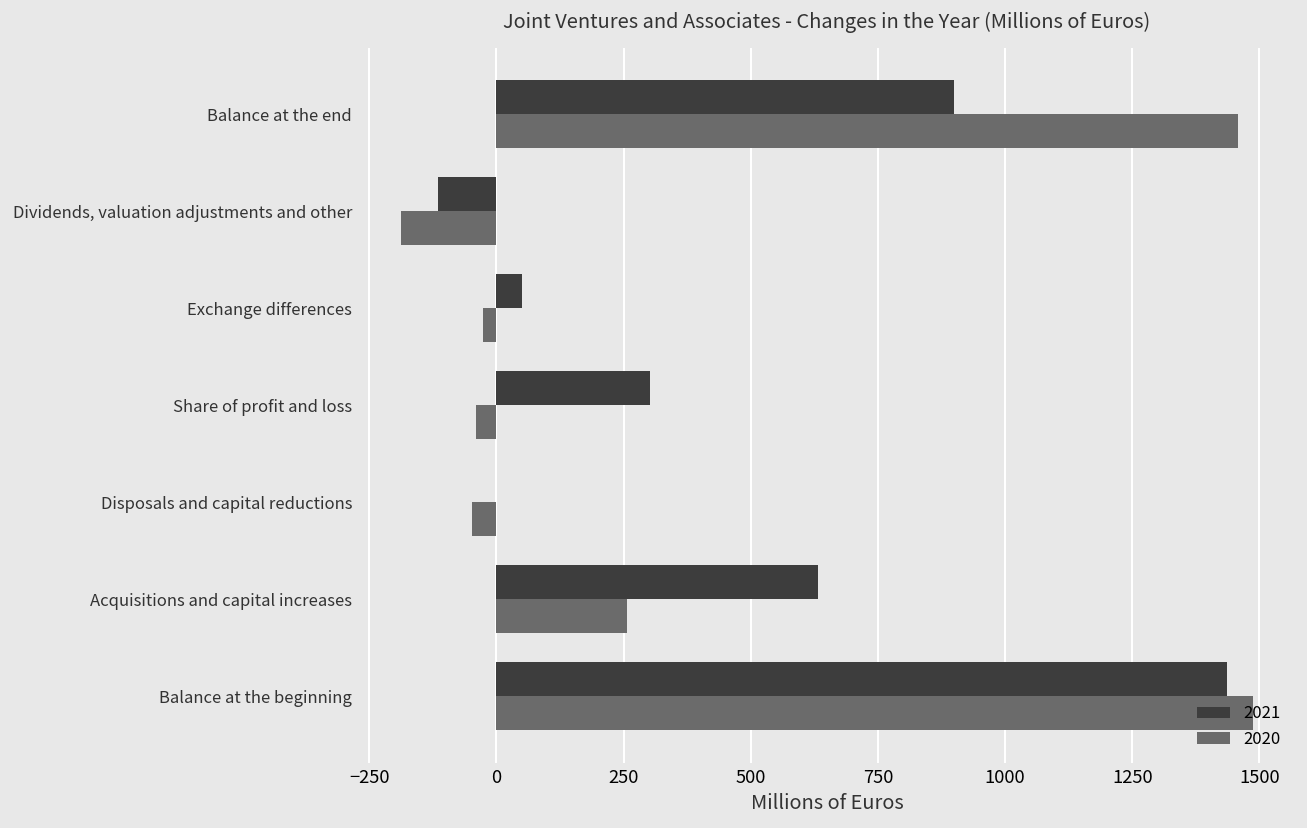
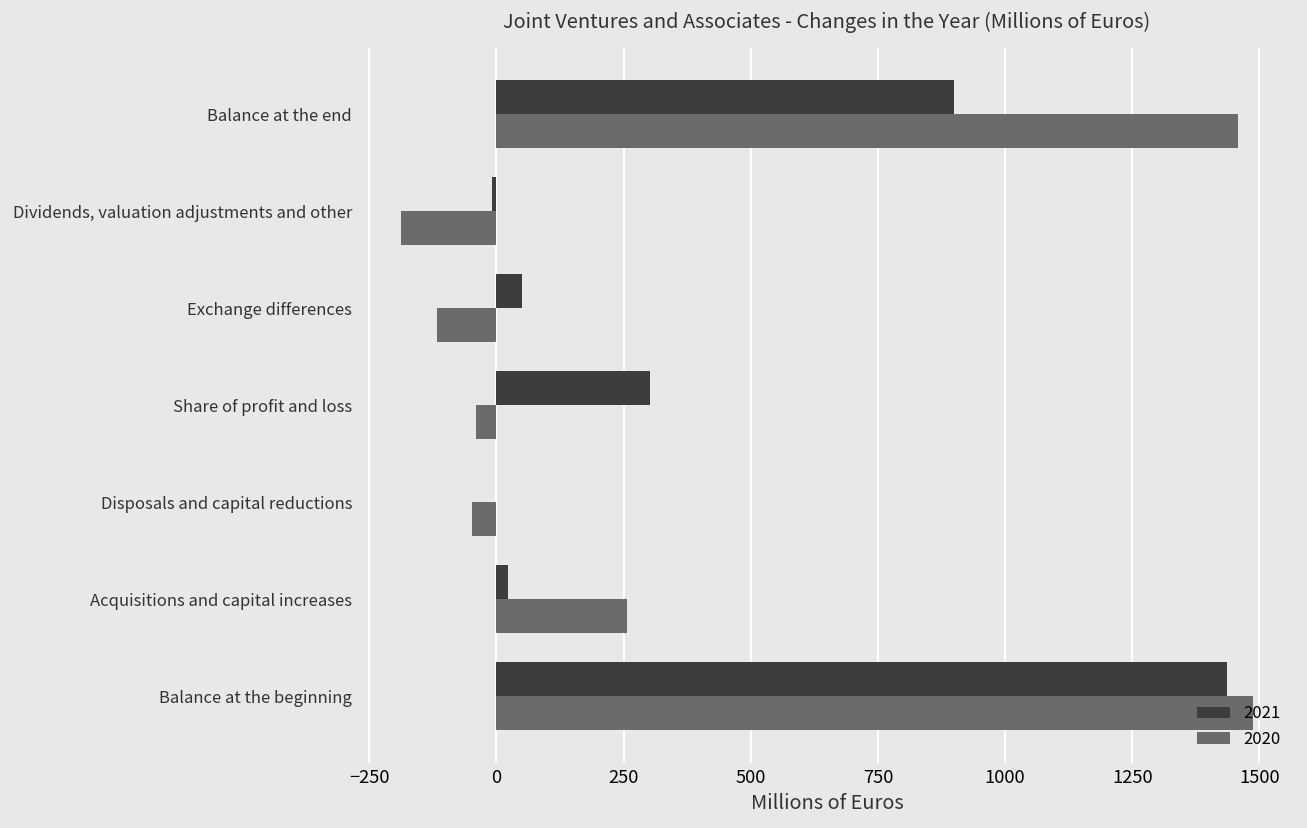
  {
    "2021": {
      "Balance at the end": 900,
-     "Dividends, valuation adjustments and other": -110,
+     "Dividends, valuation adjustments and other": -10,
      "Exchange differences": 50,
      "Share of profit and loss": 300,
-     "Acquisitions and capital increases": 630,
+     "Acquisitions and capital increases": 20,
      "Balance at the beginning": 1440
    },
    "2020": {
      "Balance at the end": 1460,
      "Dividends, valuation adjustments and other": -190,
-     "Exchange differences": -30,
+     "Exchange differences": -120,
      "Share of profit and loss": -40,
      "Disposals and capital reductions": -50,
      "Acquisitions and capital increases": 260,
      "Balance at the beginning": 1490
    }
  }
